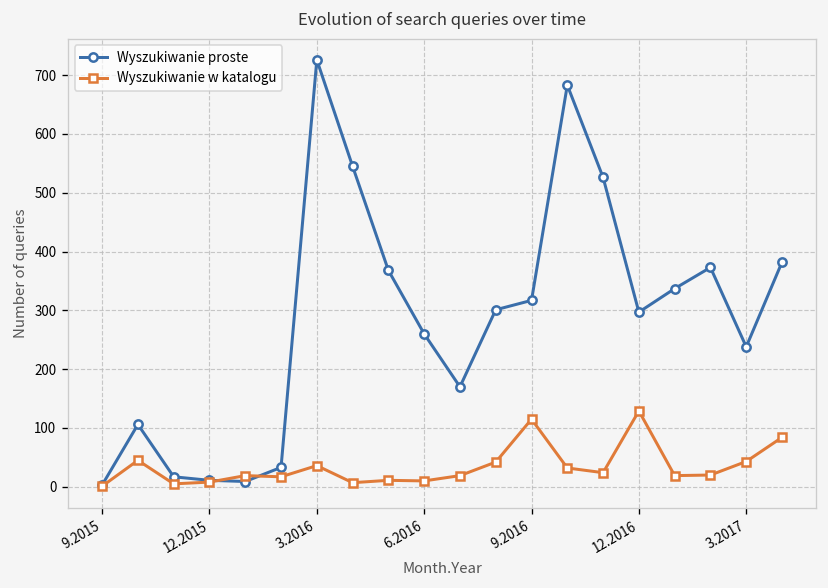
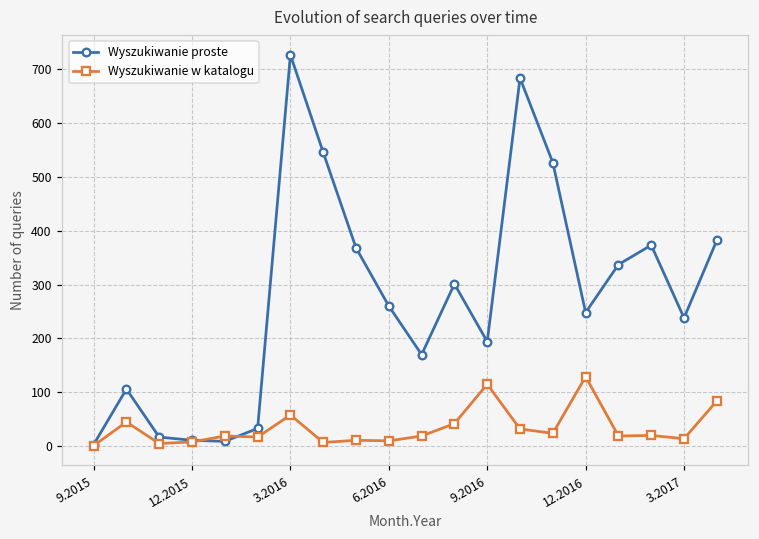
  {
    "Wyszukiwanie proste": {
      "3.2016": 730,
      "6.2016": 260,
-     "9.2016": 320,
-     "12.2016": 300,
+     "9.2016": 190,
+     "12.2016": 250,
      "3.2017": 240
    },
    "Wyszukiwanie w katalogu": {
-     "3.2016": 40,
+     "3.2016": 60,
      "6.2016": 10,
      "9.2016": 120,
      "12.2016": 130,
-     "3.2017": 40
+     "3.2017": 10
    }
  }
